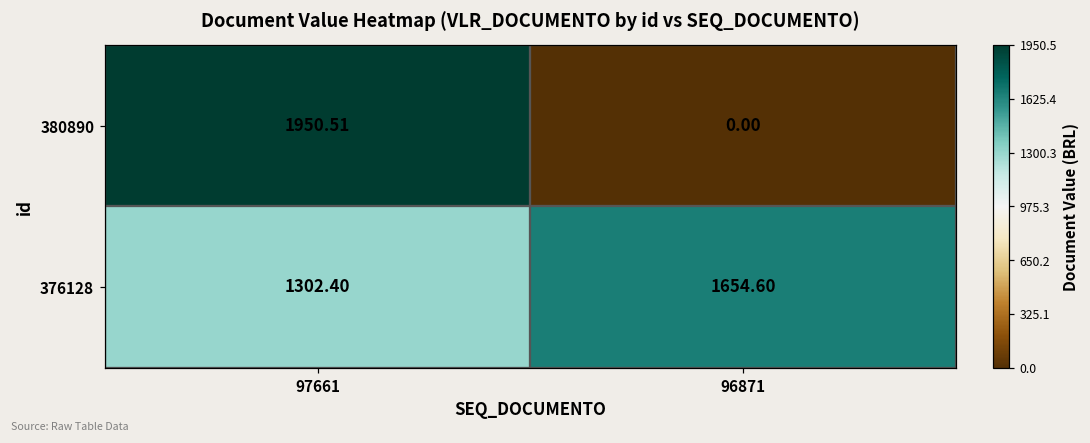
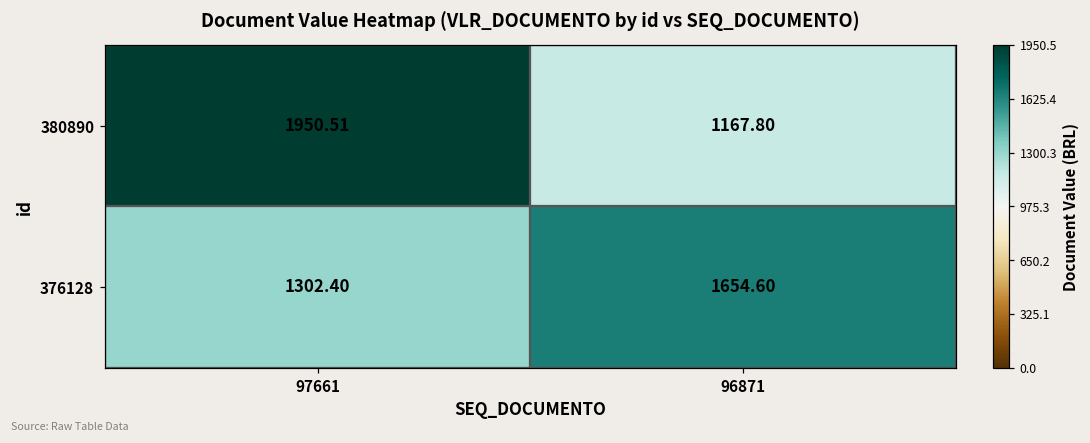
  {
    "380890": {
      "97661": 1950.51,
-     "96871": 0.00
+     "96871": 1167.80
    },
    "376128": {
      "97661": 1302.40,
      "96871": 1654.60
    }
  }
